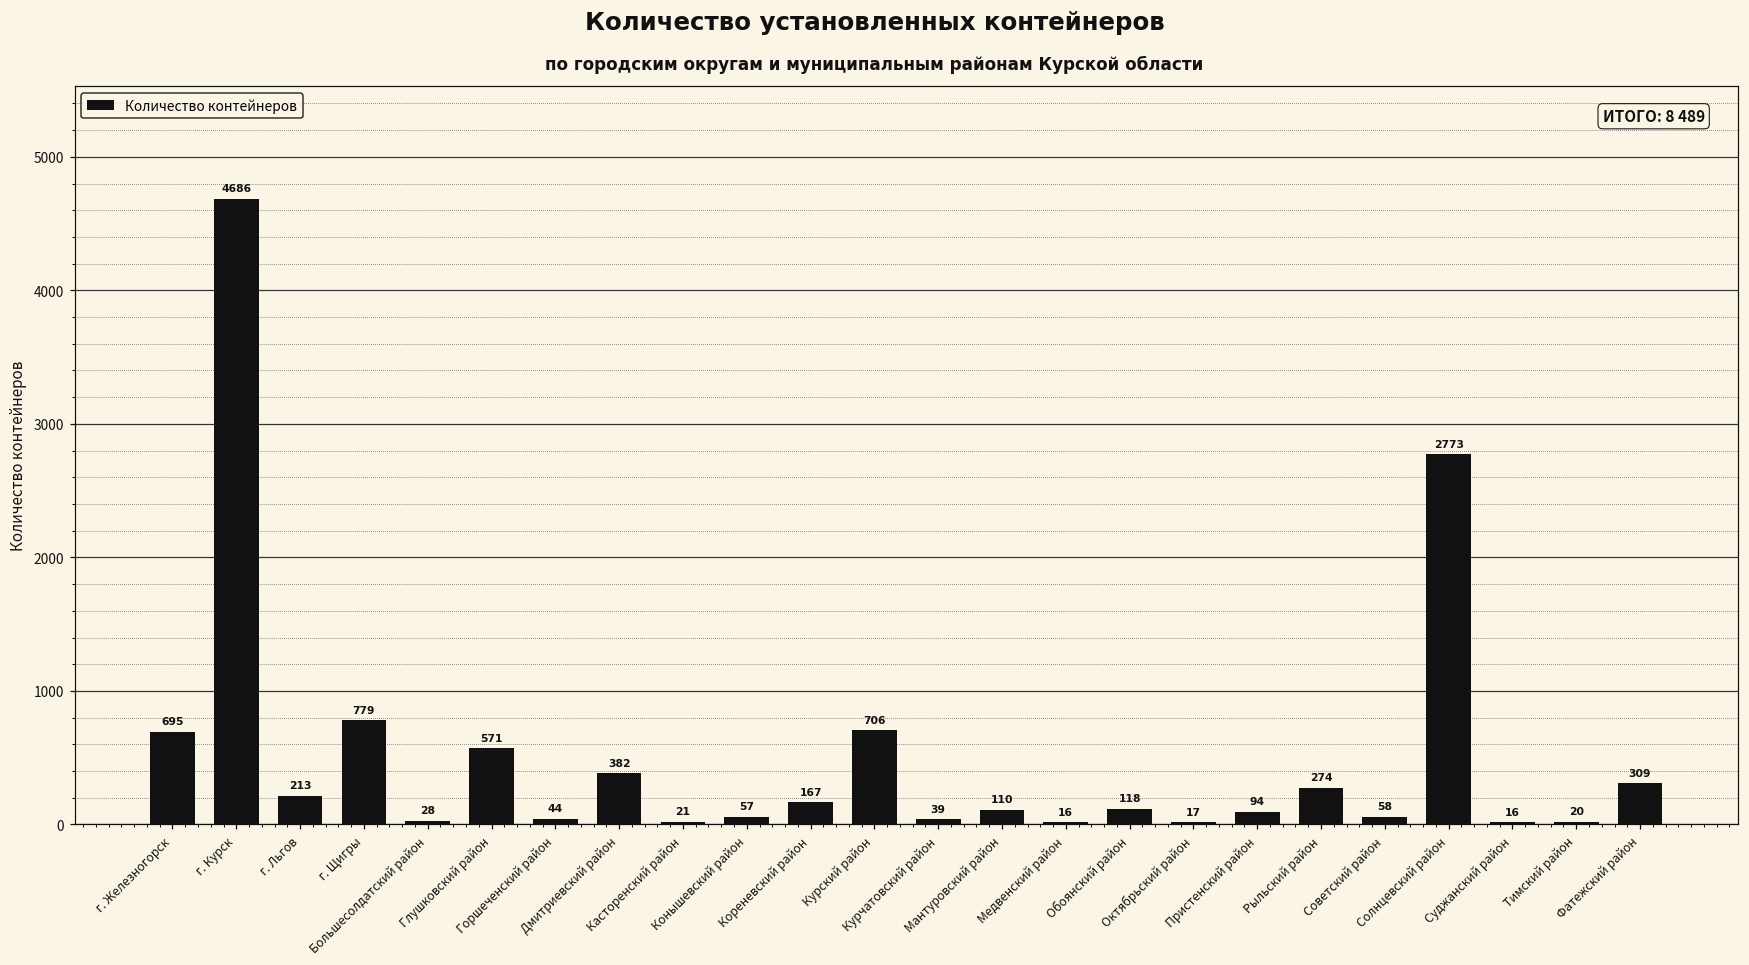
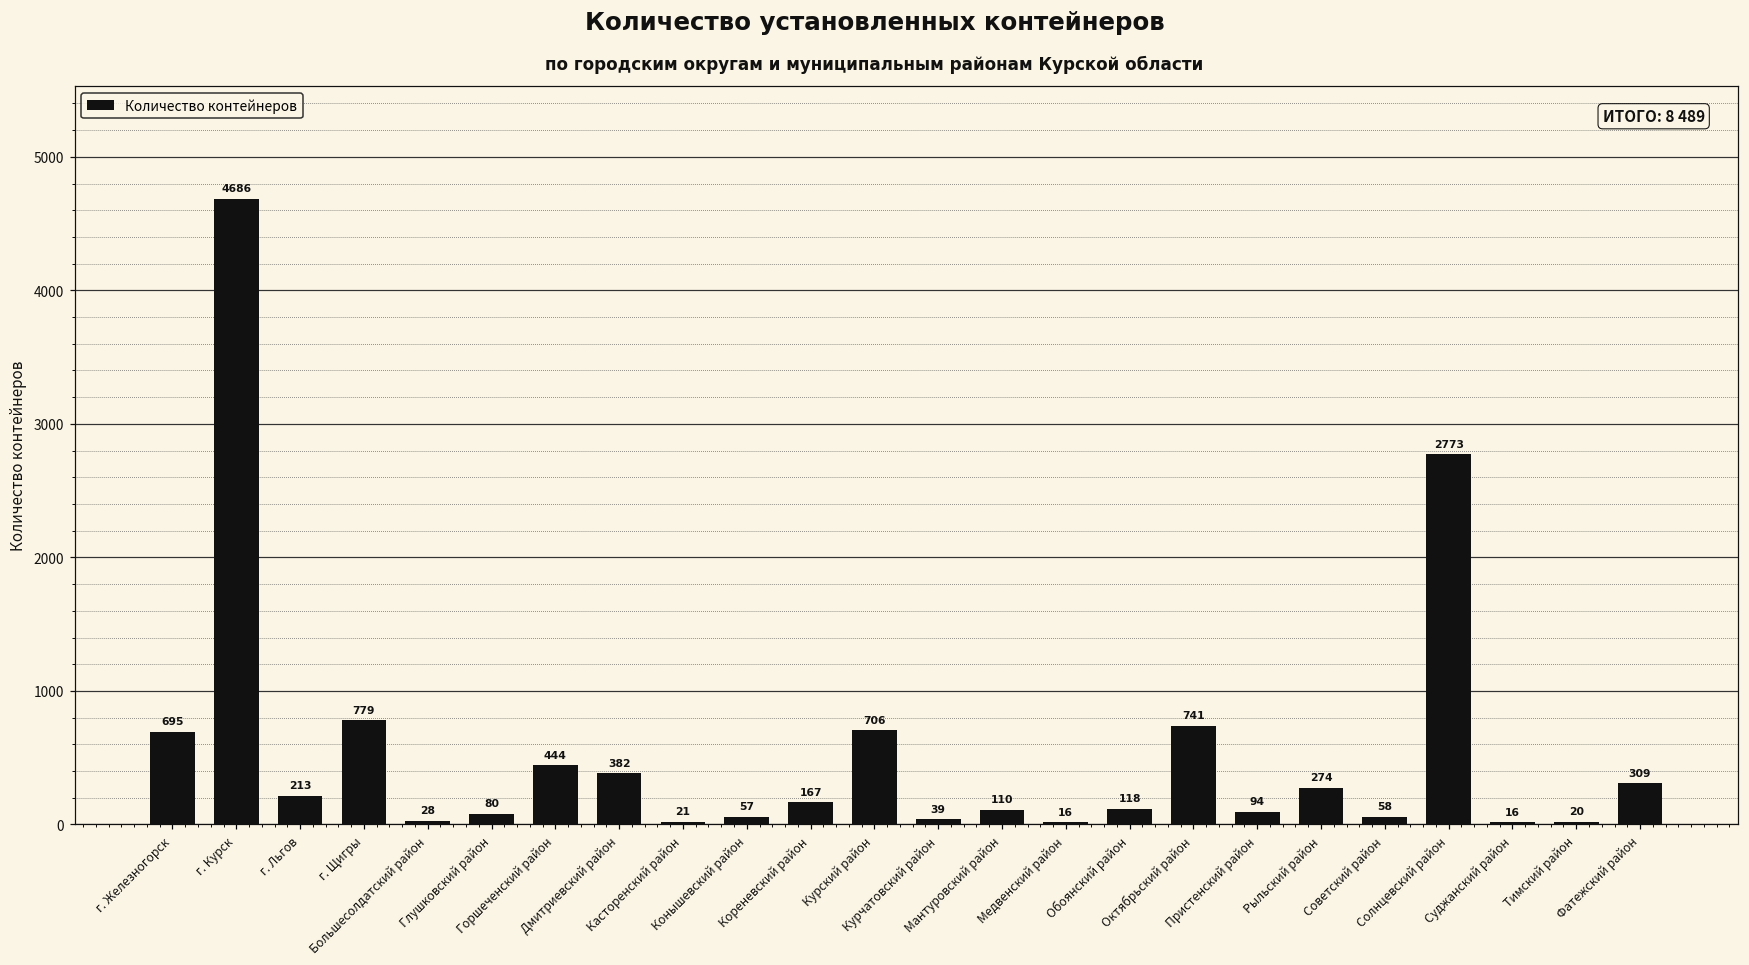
  {
    "г. Железногорск": 695,
    "г. Курск": 4686,
    "г. Льгов": 213,
    "г. Щигры": 779,
    "Большесолдатский район": 28,
-   "Глушковский район": 571,
-   "Горшеченский район": 44,
+   "Глушковский район": 80,
+   "Горшеченский район": 444,
    "Дмитриевский район": 382,
    "Касторенский район": 21,
    "Конышевский район": 57,
    "Кореневский район": 167,
    "Курский район": 706,
    "Курчатовский район": 39,
    "Мантуровский район": 110,
    "Медвенский район": 16,
    "Обоянский район": 118,
-   "Октябрьский район": 17,
+   "Октябрьский район": 741,
    "Пристенский район": 94,
    "Рыльский район": 274,
    "Советский район": 58,
    "Солнцевский район": 2773,
    "Суджанский район": 16,
    "Тимский район": 20,
    "Фатежский район": 309
  }
